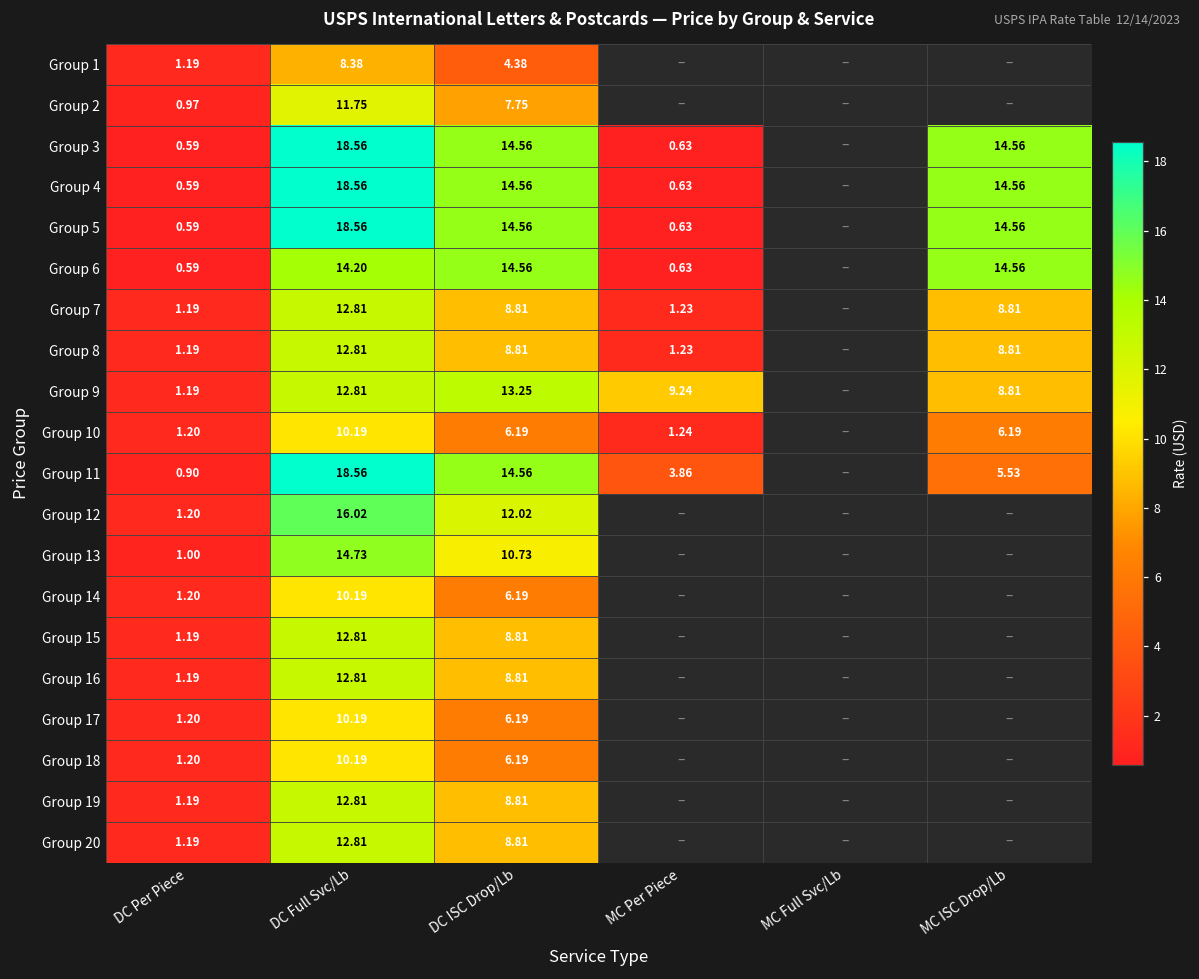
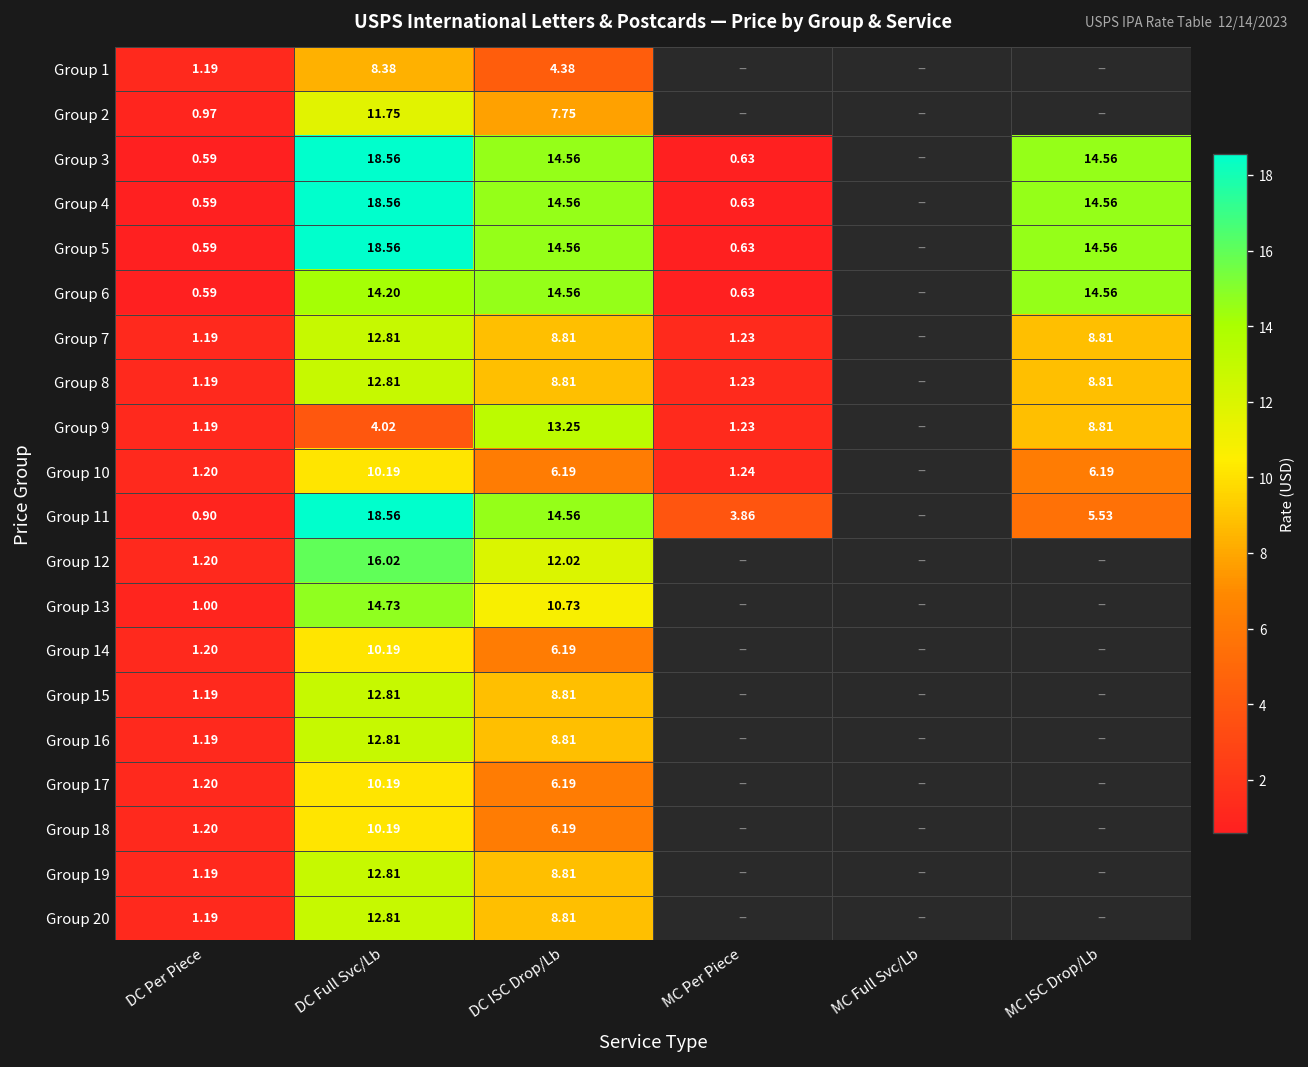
  {
    "Group 1": {
      "DC Per Piece": 1.19,
      "DC Full Svc/Lb": 8.38,
      "DC ISC Drop/Lb": 4.38
    },
    "Group 2": {
      "DC Per Piece": 0.97,
      "DC Full Svc/Lb": 11.75,
      "DC ISC Drop/Lb": 7.75
    },
    "Group 3": {
      "DC Per Piece": 0.59,
      "DC Full Svc/Lb": 18.56,
      "DC ISC Drop/Lb": 14.56,
      "MC Per Piece": 0.63,
      "MC ISC Drop/Lb": 14.56
    },
    "Group 4": {
      "DC Per Piece": 0.59,
      "DC Full Svc/Lb": 18.56,
      "DC ISC Drop/Lb": 14.56,
      "MC Per Piece": 0.63,
      "MC ISC Drop/Lb": 14.56
    },
    "Group 5": {
      "DC Per Piece": 0.59,
      "DC Full Svc/Lb": 18.56,
      "DC ISC Drop/Lb": 14.56,
      "MC Per Piece": 0.63,
      "MC ISC Drop/Lb": 14.56
    },
    "Group 6": {
      "DC Per Piece": 0.59,
      "DC Full Svc/Lb": 14.20,
      "DC ISC Drop/Lb": 14.56,
      "MC Per Piece": 0.63,
      "MC ISC Drop/Lb": 14.56
    },
    "Group 7": {
      "DC Per Piece": 1.19,
      "DC Full Svc/Lb": 12.81,
      "DC ISC Drop/Lb": 8.81,
      "MC Per Piece": 1.23,
      "MC ISC Drop/Lb": 8.81
    },
    "Group 8": {
      "DC Per Piece": 1.19,
      "DC Full Svc/Lb": 12.81,
      "DC ISC Drop/Lb": 8.81,
      "MC Per Piece": 1.23,
      "MC ISC Drop/Lb": 8.81
    },
    "Group 9": {
      "DC Per Piece": 1.19,
-     "DC Full Svc/Lb": 12.81,
+     "DC Full Svc/Lb": 4.02,
      "DC ISC Drop/Lb": 13.25,
-     "MC Per Piece": 9.24,
+     "MC Per Piece": 1.23,
      "MC ISC Drop/Lb": 8.81
    },
    "Group 10": {
      "DC Per Piece": 1.20,
      "DC Full Svc/Lb": 10.19,
      "DC ISC Drop/Lb": 6.19,
      "MC Per Piece": 1.24,
      "MC ISC Drop/Lb": 6.19
    },
    "Group 11": {
      "DC Per Piece": 0.90,
      "DC Full Svc/Lb": 18.56,
      "DC ISC Drop/Lb": 14.56,
      "MC Per Piece": 3.86,
      "MC ISC Drop/Lb": 5.53
    },
    "Group 12": {
      "DC Per Piece": 1.20,
      "DC Full Svc/Lb": 16.02,
      "DC ISC Drop/Lb": 12.02
    },
    "Group 13": {
      "DC Per Piece": 1.00,
      "DC Full Svc/Lb": 14.73,
      "DC ISC Drop/Lb": 10.73
    },
    "Group 14": {
      "DC Per Piece": 1.20,
      "DC Full Svc/Lb": 10.19,
      "DC ISC Drop/Lb": 6.19
    },
    "Group 15": {
      "DC Per Piece": 1.19,
      "DC Full Svc/Lb": 12.81,
      "DC ISC Drop/Lb": 8.81
    },
    "Group 16": {
      "DC Per Piece": 1.19,
      "DC Full Svc/Lb": 12.81,
      "DC ISC Drop/Lb": 8.81
    },
    "Group 17": {
      "DC Per Piece": 1.20,
      "DC Full Svc/Lb": 10.19,
      "DC ISC Drop/Lb": 6.19
    },
    "Group 18": {
      "DC Per Piece": 1.20,
      "DC Full Svc/Lb": 10.19,
      "DC ISC Drop/Lb": 6.19
    },
    "Group 19": {
      "DC Per Piece": 1.19,
      "DC Full Svc/Lb": 12.81,
      "DC ISC Drop/Lb": 8.81
    },
    "Group 20": {
      "DC Per Piece": 1.19,
      "DC Full Svc/Lb": 12.81,
      "DC ISC Drop/Lb": 8.81
    }
  }
